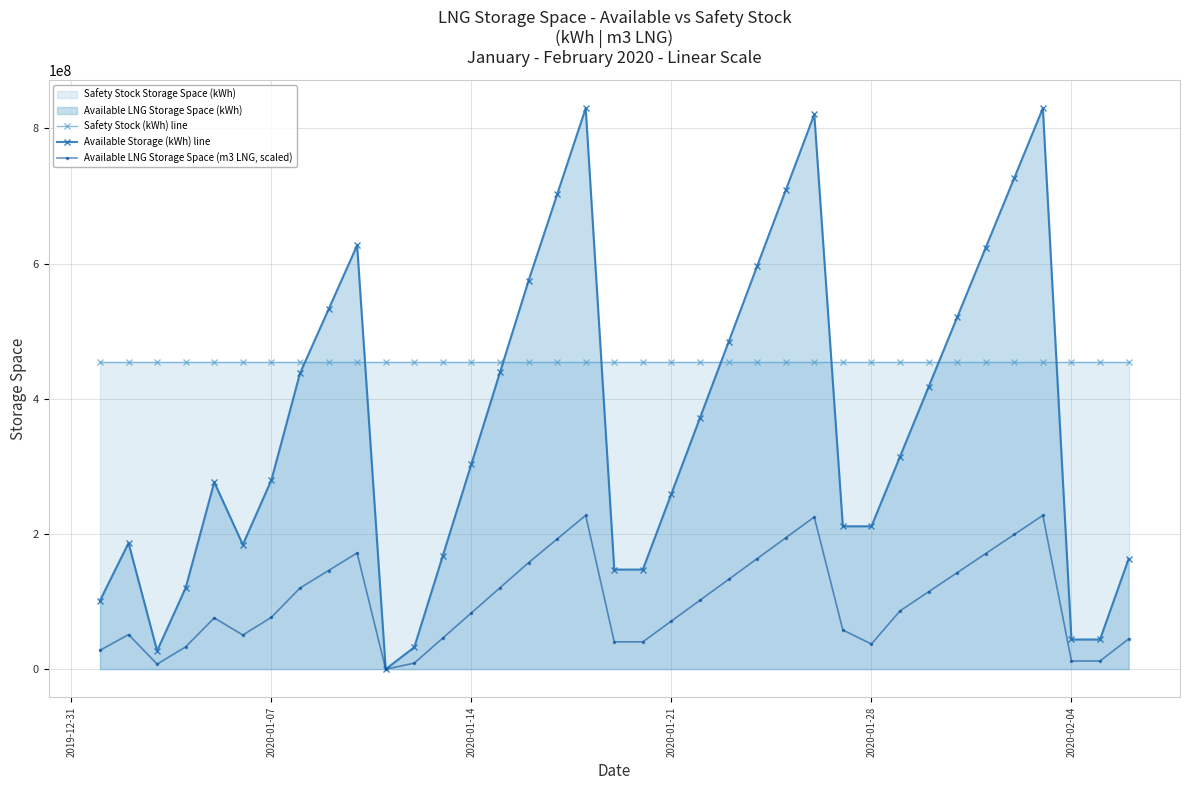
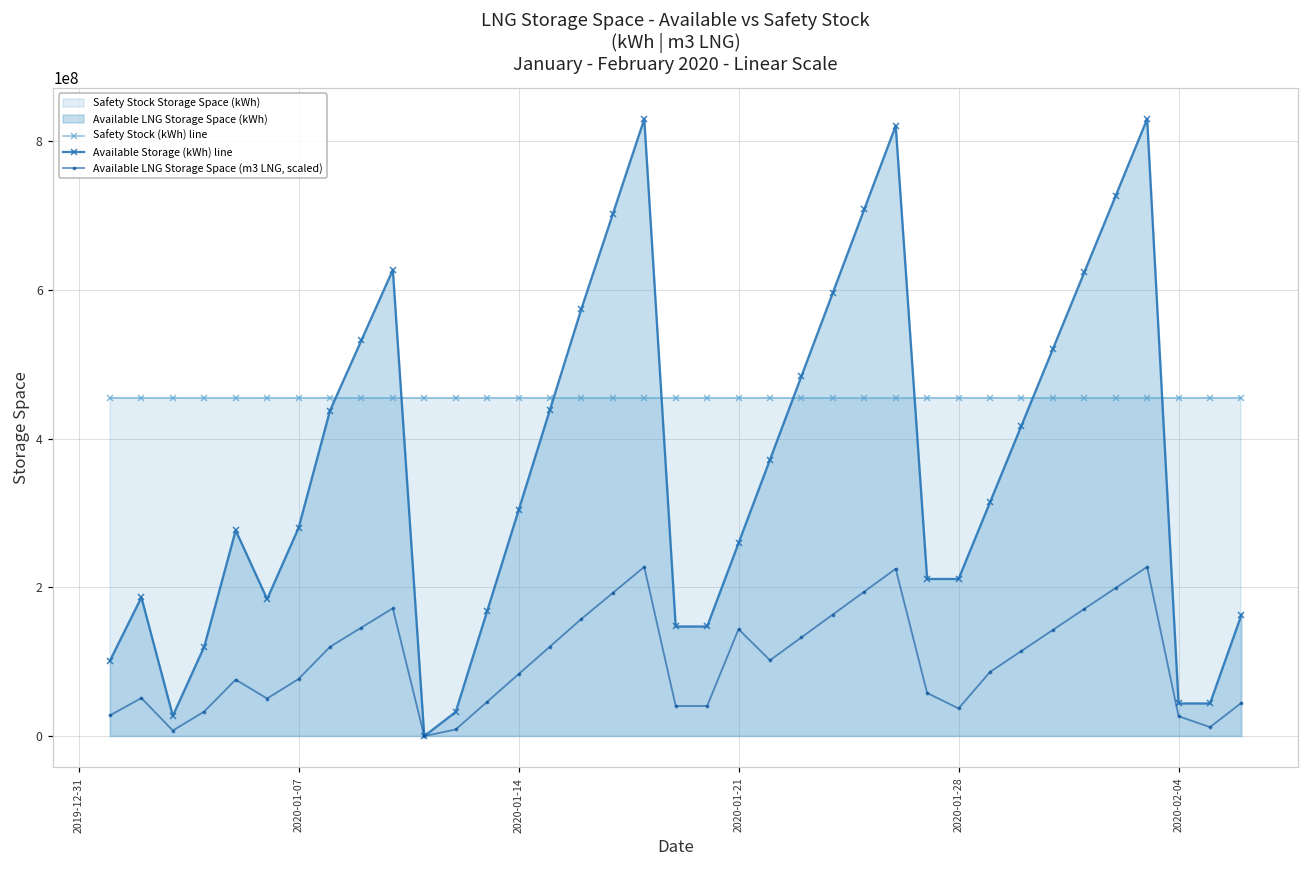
  {
    "Available LNG Storage Space (m3 LNG, scaled)": {
      "2020-01-07": 80000000,
      "2020-01-14": 80000000,
-     "2020-01-21": 70000000,
+     "2020-01-21": 140000000,
      "2020-01-28": 40000000,
-     "2020-02-04": 10000000
+     "2020-02-04": 30000000
    }
  }
